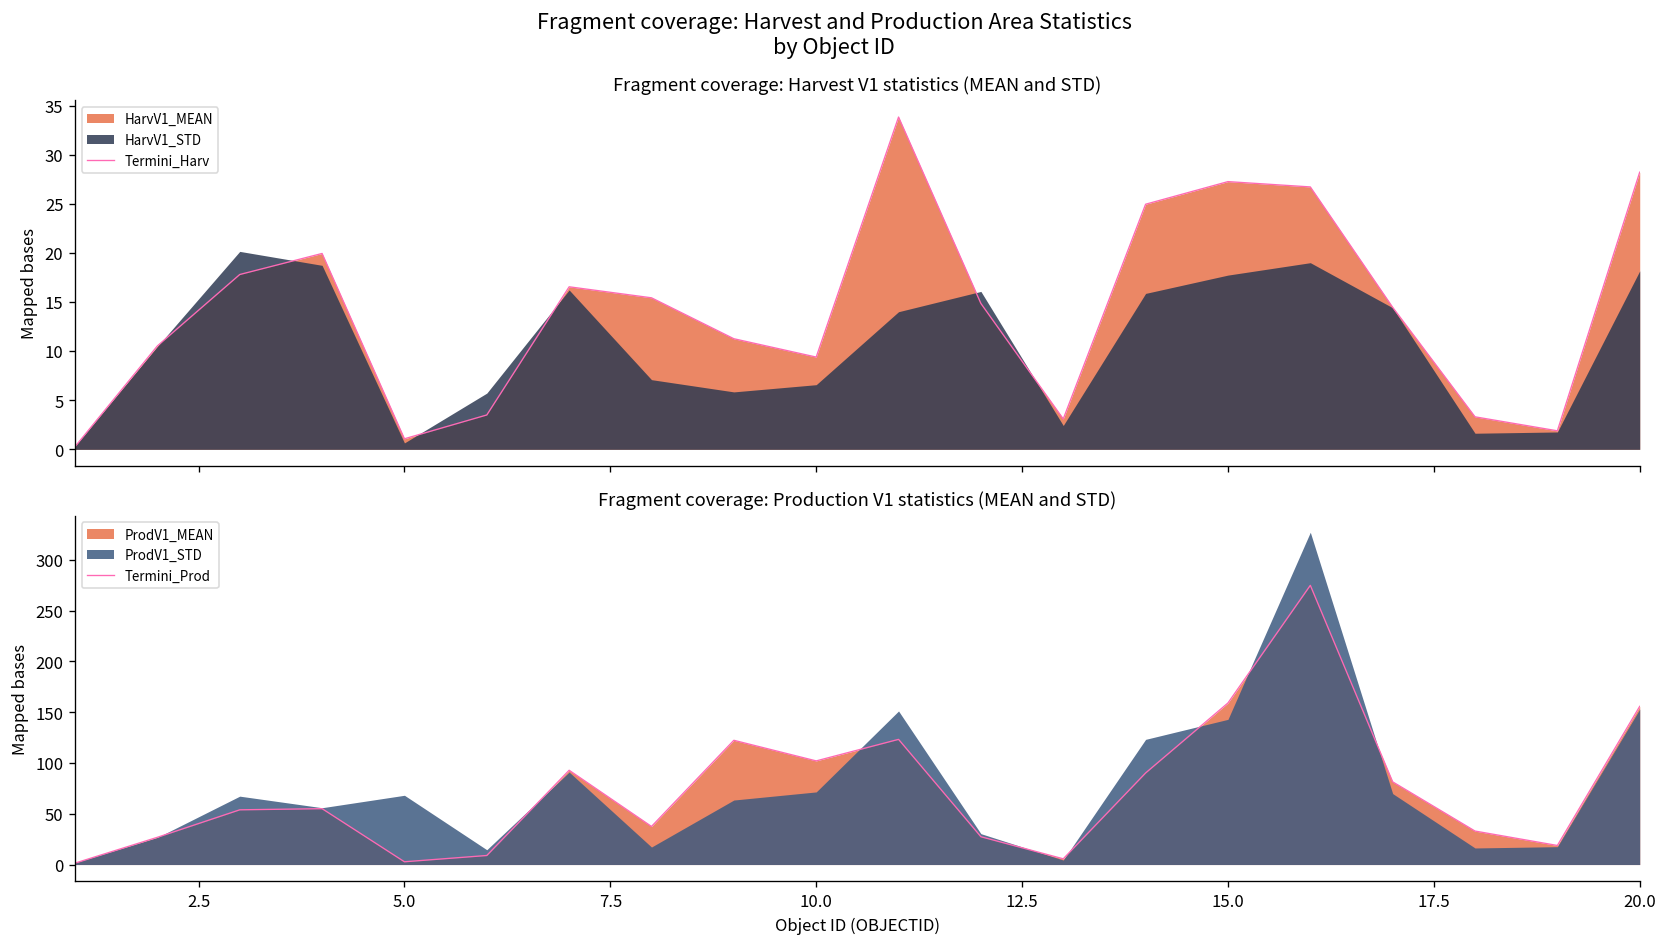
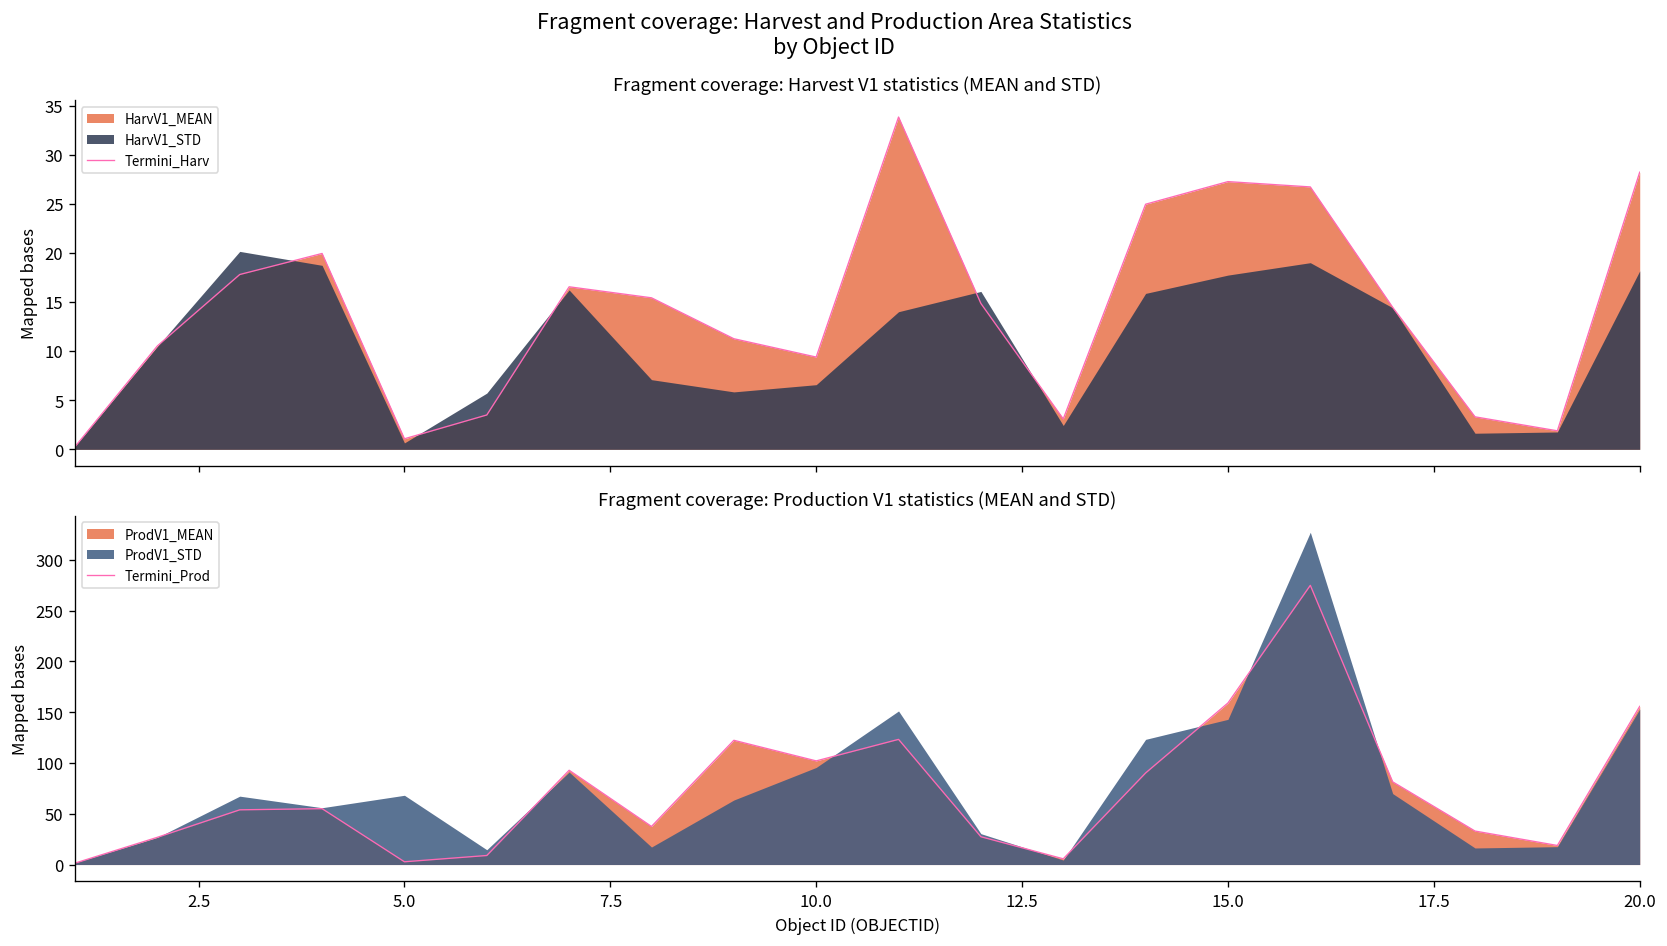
  {
    "Fragment coverage: Production V1 statistics (MEAN and STD)": {
      "ProdV1_MEAN": {
        "5.0": 0,
        "10.0": 100,
        "15.0": 160
      },
      "ProdV1_STD": {
        "5.0": 70,
-       "10.0": 70,
+       "10.0": 100,
        "15.0": 140
      }
    }
  }
